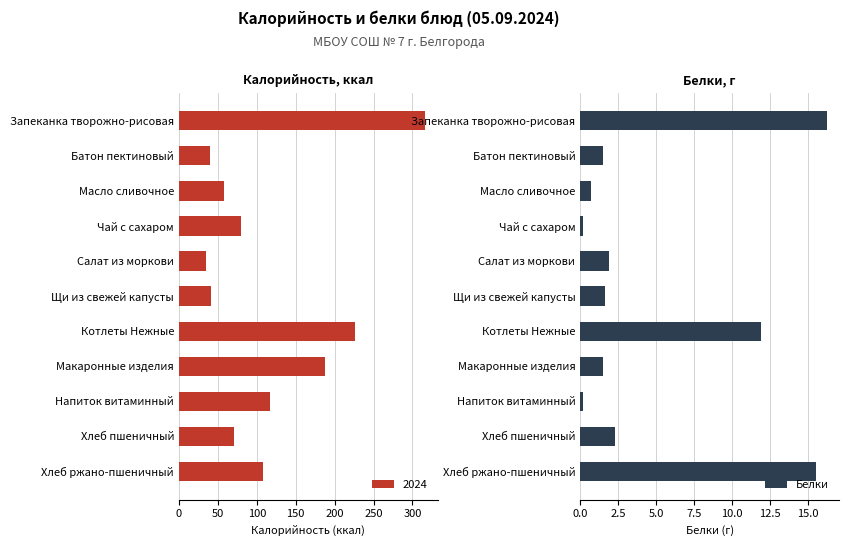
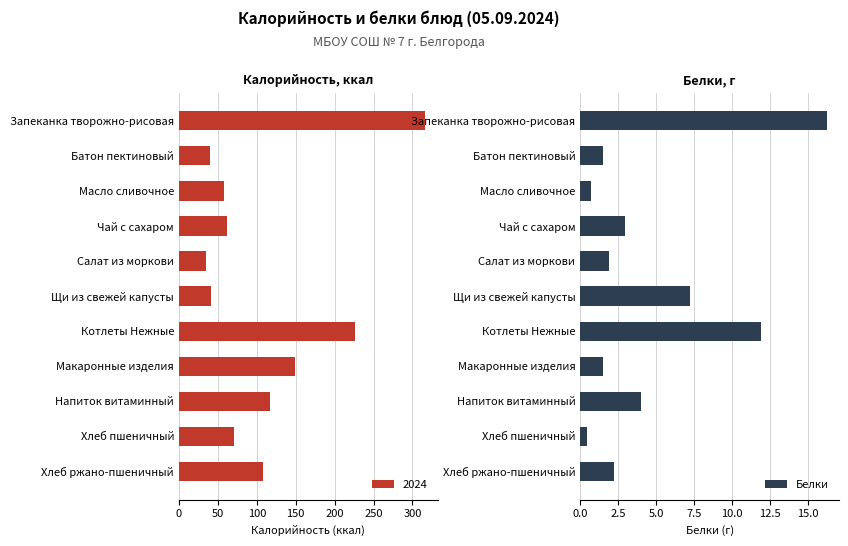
  {
    "Калорийность, ккал": {
      "Запеканка творожно-рисовая": 320,
      "Батон пектиновый": 40,
      "Масло сливочное": 60,
-     "Чай с сахаром": 80,
+     "Чай с сахаром": 60,
      "Салат из моркови": 30,
      "Щи из свежей капусты": 40,
      "Котлеты Нежные": 230,
-     "Макаронные изделия": 190,
+     "Макаронные изделия": 150,
      "Напиток витаминный": 120,
      "Хлеб пшеничный": 70,
      "Хлеб ржано-пшеничный": 110
    },
    "Белки, г": {
      "Запеканка творожно-рисовая": 16.3,
      "Батон пектиновый": 1.5,
      "Масло сливочное": 0.7,
-     "Чай с сахаром": 0.2,
+     "Чай с сахаром": 2.9,
      "Салат из моркови": 1.9,
-     "Щи из свежей капусты": 1.6,
+     "Щи из свежей капусты": 7.3,
      "Котлеты Нежные": 11.9,
      "Макаронные изделия": 1.5,
-     "Напиток витаминный": 0.2,
-     "Хлеб пшеничный": 2.3,
-     "Хлеб ржано-пшеничный": 15.5
+     "Напиток витаминный": 4.0,
+     "Хлеб пшеничный": 0.5,
+     "Хлеб ржано-пшеничный": 2.2
    }
  }
